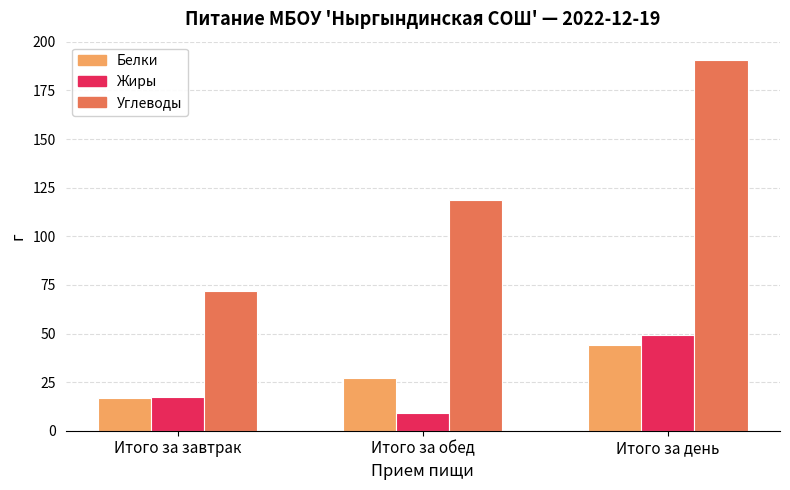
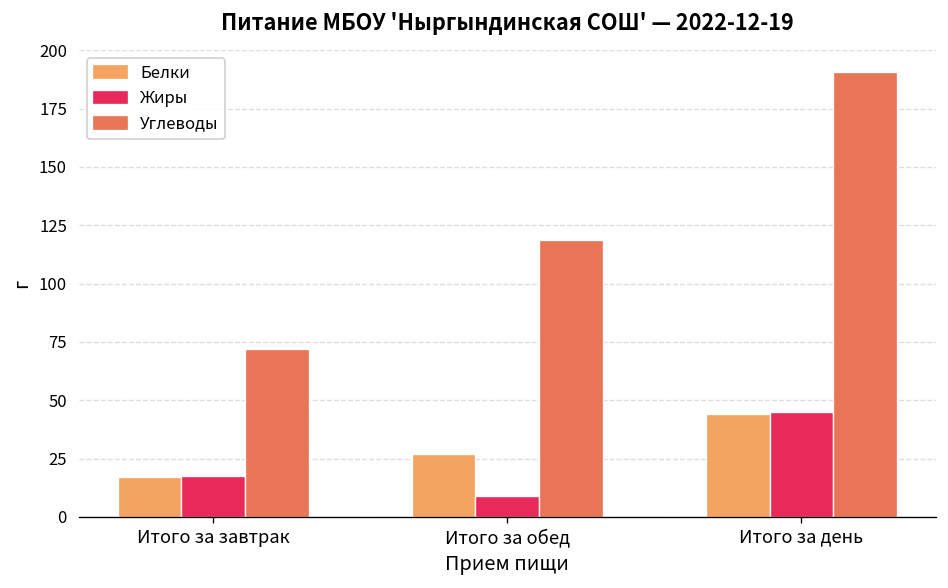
  {
    "Жиры": {
      "Итого за завтрак": 17,
      "Итого за обед": 9,
-     "Итого за день": 49
+     "Итого за день": 45
    }
  }
